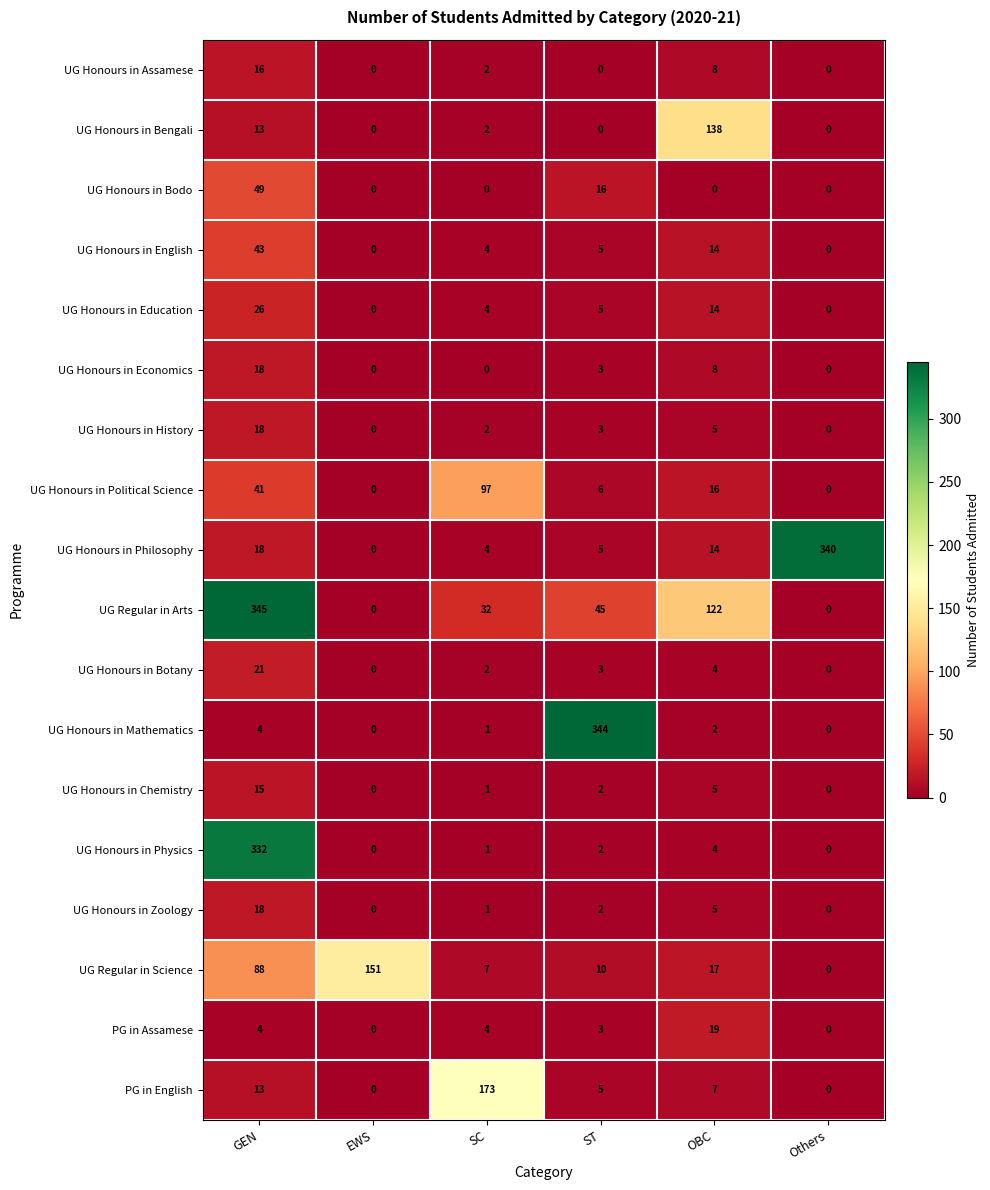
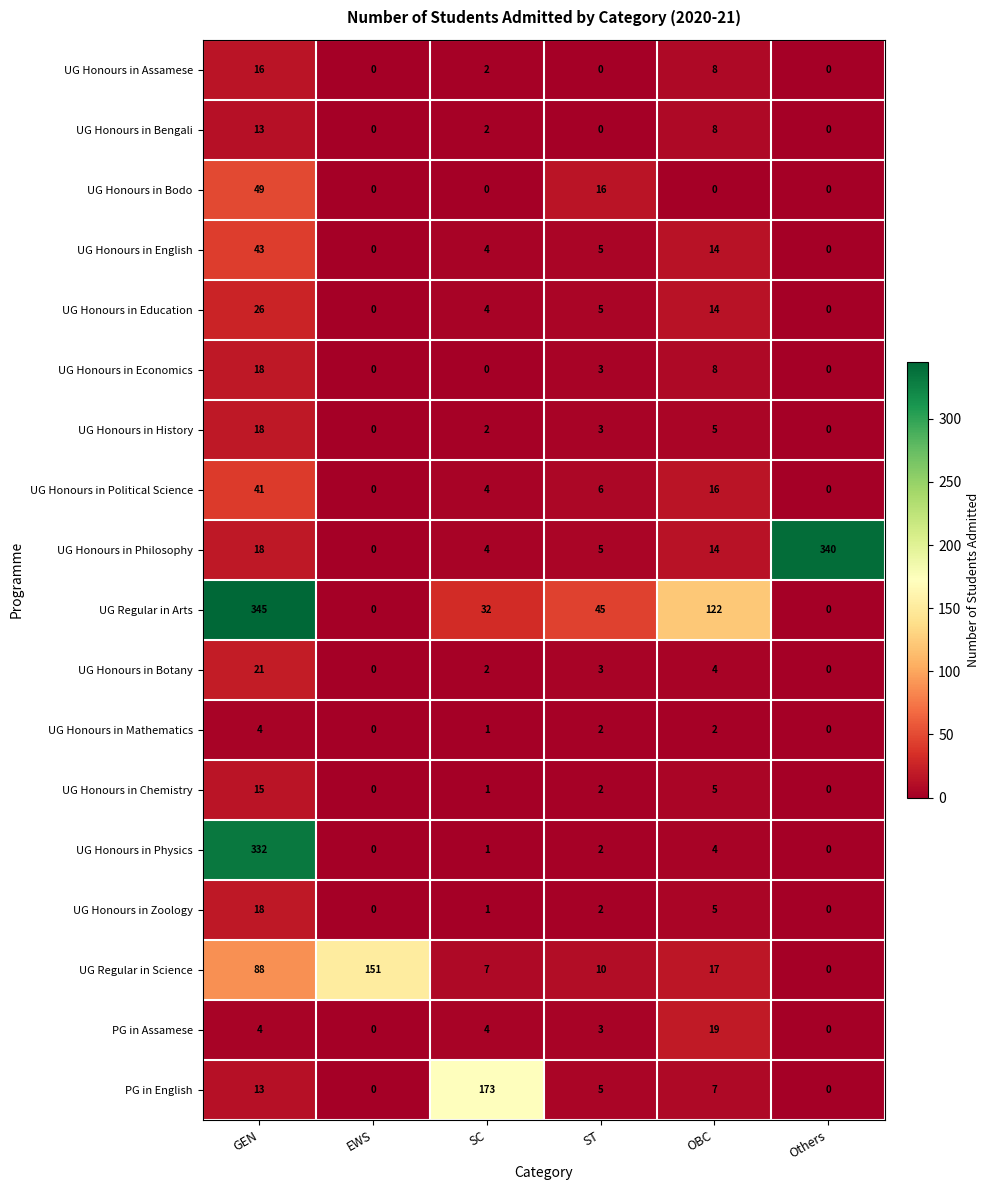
  {
    "UG Honours in Assamese": {
      "GEN": 16,
      "EWS": 0,
      "SC": 2,
      "ST": 0,
      "OBC": 8,
      "Others": 0
    },
    "UG Honours in Bengali": {
      "GEN": 13,
      "EWS": 0,
      "SC": 2,
      "ST": 0,
-     "OBC": 138,
+     "OBC": 8,
      "Others": 0
    },
    "UG Honours in Bodo": {
      "GEN": 49,
      "EWS": 0,
      "SC": 0,
      "ST": 16,
      "OBC": 0,
      "Others": 0
    },
    "UG Honours in English": {
      "GEN": 43,
      "EWS": 0,
      "SC": 4,
      "ST": 5,
      "OBC": 14,
      "Others": 0
    },
    "UG Honours in Education": {
      "GEN": 26,
      "EWS": 0,
      "SC": 4,
      "ST": 5,
      "OBC": 14,
      "Others": 0
    },
    "UG Honours in Economics": {
      "GEN": 18,
      "EWS": 0,
      "SC": 0,
      "ST": 3,
      "OBC": 8,
      "Others": 0
    },
    "UG Honours in History": {
      "GEN": 18,
      "EWS": 0,
      "SC": 2,
      "ST": 3,
      "OBC": 5,
      "Others": 0
    },
    "UG Honours in Political Science": {
      "GEN": 41,
      "EWS": 0,
-     "SC": 97,
+     "SC": 4,
      "ST": 6,
      "OBC": 16,
      "Others": 0
    },
    "UG Honours in Philosophy": {
      "GEN": 18,
      "EWS": 0,
      "SC": 4,
      "ST": 5,
      "OBC": 14,
      "Others": 340
    },
    "UG Regular in Arts": {
      "GEN": 345,
      "EWS": 0,
      "SC": 32,
      "ST": 45,
      "OBC": 122,
      "Others": 0
    },
    "UG Honours in Botany": {
      "GEN": 21,
      "EWS": 0,
      "SC": 2,
      "ST": 3,
      "OBC": 4,
      "Others": 0
    },
    "UG Honours in Mathematics": {
      "GEN": 4,
      "EWS": 0,
      "SC": 1,
-     "ST": 344,
+     "ST": 2,
      "OBC": 2,
      "Others": 0
    },
    "UG Honours in Chemistry": {
      "GEN": 15,
      "EWS": 0,
      "SC": 1,
      "ST": 2,
      "OBC": 5,
      "Others": 0
    },
    "UG Honours in Physics": {
      "GEN": 332,
      "EWS": 0,
      "SC": 1,
      "ST": 2,
      "OBC": 4,
      "Others": 0
    },
    "UG Honours in Zoology": {
      "GEN": 18,
      "EWS": 0,
      "SC": 1,
      "ST": 2,
      "OBC": 5,
      "Others": 0
    },
    "UG Regular in Science": {
      "GEN": 88,
      "EWS": 151,
      "SC": 7,
      "ST": 10,
      "OBC": 17,
      "Others": 0
    },
    "PG in Assamese": {
      "GEN": 4,
      "EWS": 0,
      "SC": 4,
      "ST": 3,
      "OBC": 19,
      "Others": 0
    },
    "PG in English": {
      "GEN": 13,
      "EWS": 0,
      "SC": 173,
      "ST": 5,
      "OBC": 7,
      "Others": 0
    }
  }
